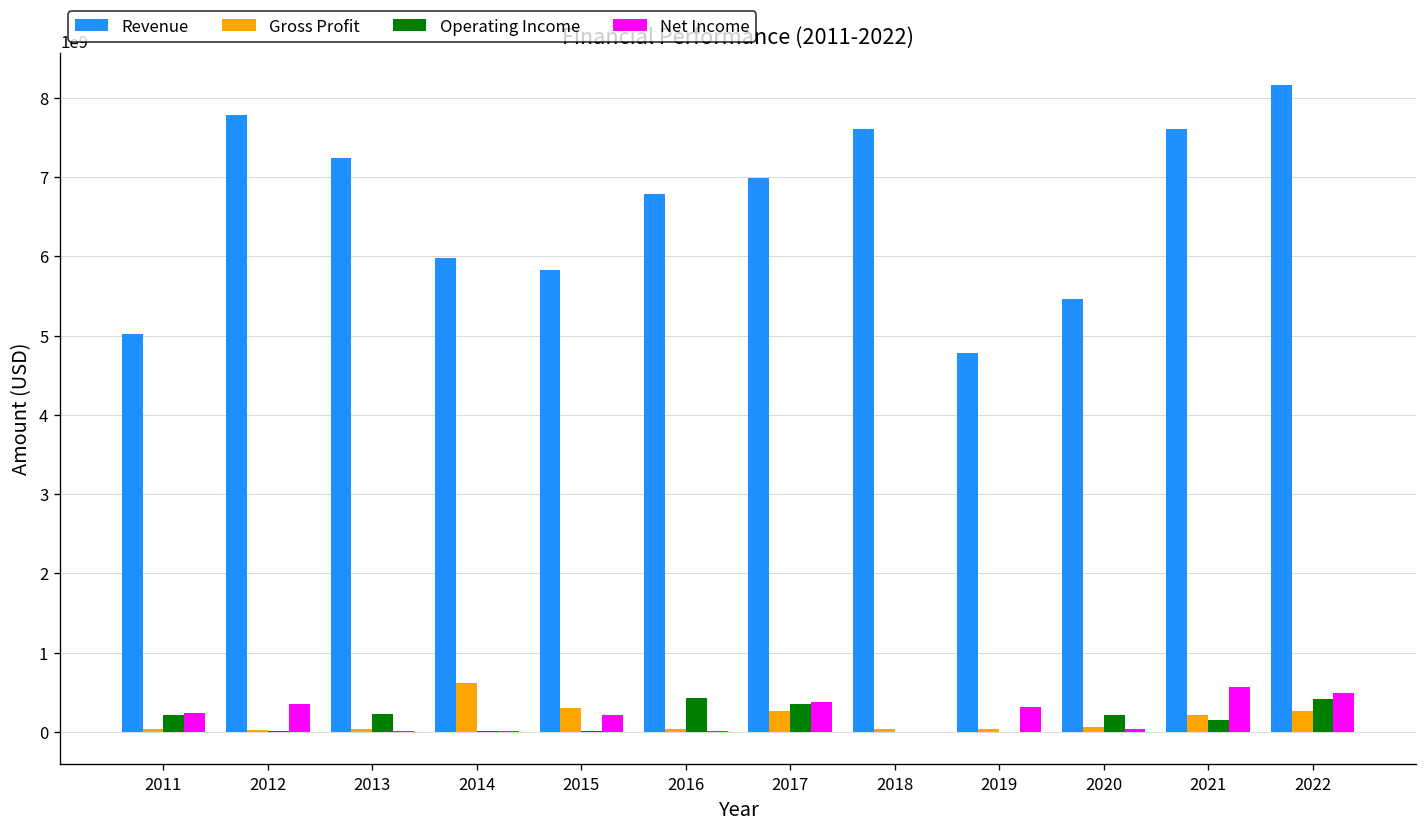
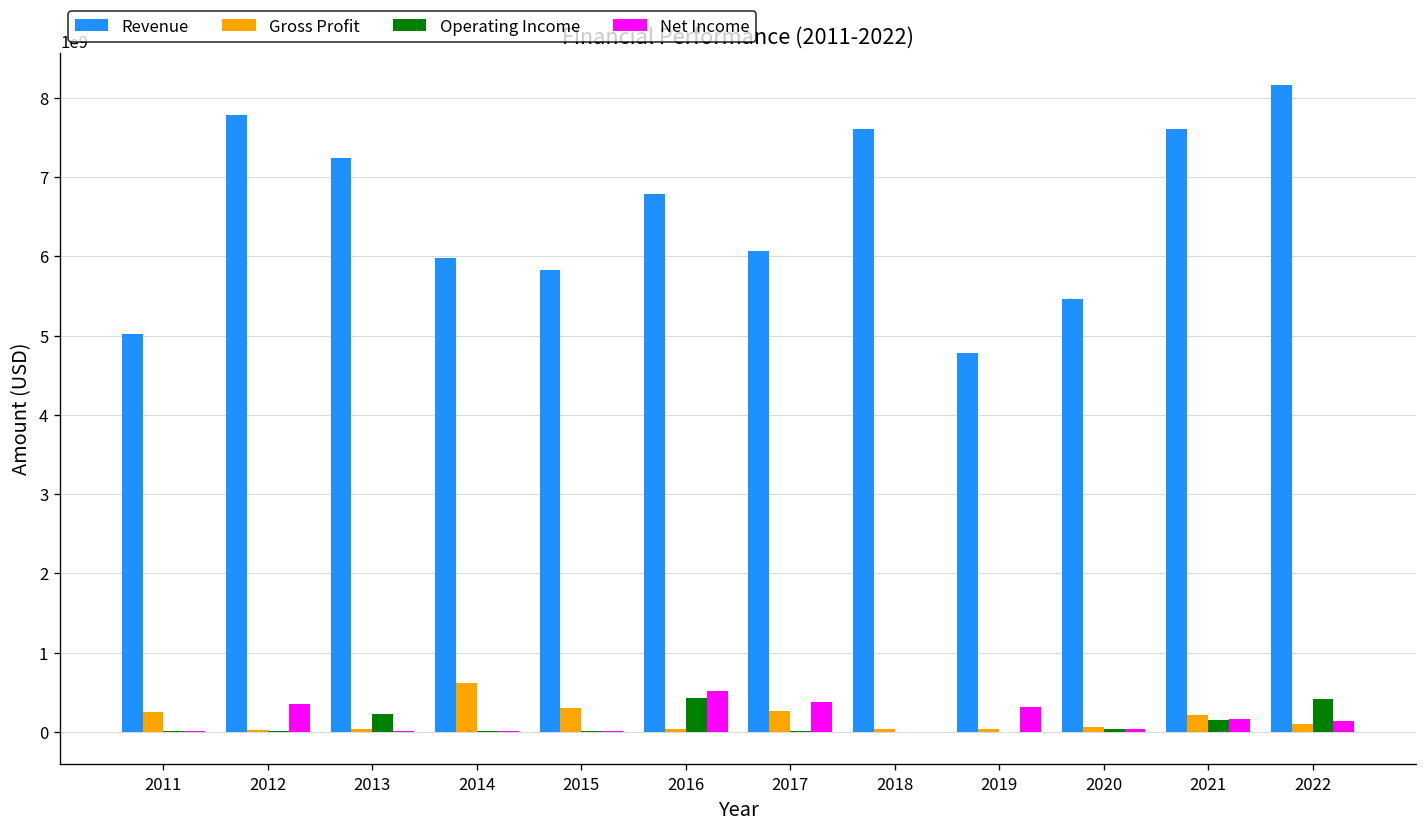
  {
    "Revenue": {
      "2011": 5000000000,
      "2012": 7800000000,
      "2013": 7200000000,
      "2014": 6000000000,
      "2015": 5800000000,
      "2016": 6800000000,
-     "2017": 7000000000,
+     "2017": 6100000000,
      "2018": 7600000000,
      "2019": 4800000000,
      "2020": 5500000000,
      "2021": 7600000000,
      "2022": 8200000000
    },
    "Gross Profit": {
-     "2011": 0,
+     "2011": 300000000,
      "2014": 600000000,
      "2015": 300000000,
      "2017": 300000000,
      "2020": 100000000,
      "2021": 200000000,
-     "2022": 300000000
+     "2022": 100000000
    },
    "Operating Income": {
-     "2011": 200000000,
+     "2011": 0,
      "2013": 200000000,
      "2016": 400000000,
-     "2017": 400000000,
-     "2020": 200000000,
+     "2017": 0,
+     "2020": 0,
      "2021": 200000000,
      "2022": 400000000
    },
    "Net Income": {
-     "2011": 200000000,
+     "2011": 0,
      "2012": 400000000,
-     "2015": 200000000,
-     "2016": 0,
+     "2015": 0,
+     "2016": 500000000,
      "2017": 400000000,
      "2019": 300000000,
-     "2021": 600000000,
-     "2022": 500000000
+     "2021": 200000000,
+     "2022": 100000000
    }
  }
